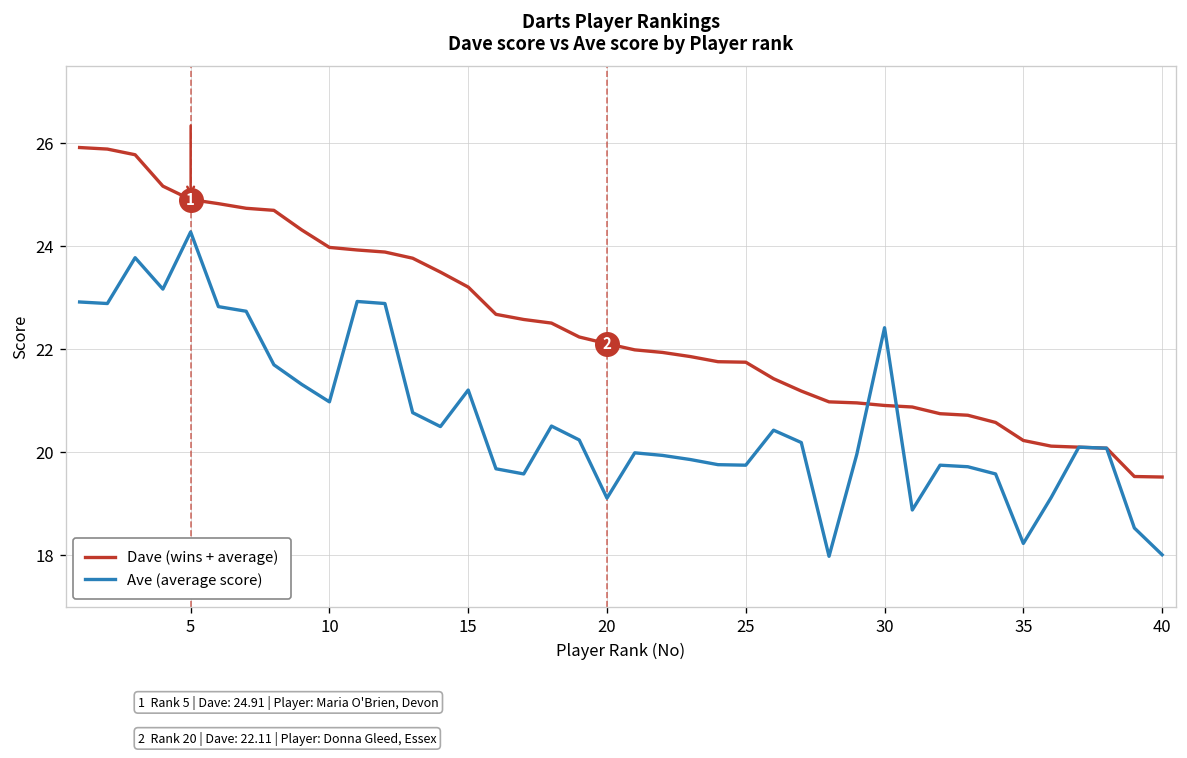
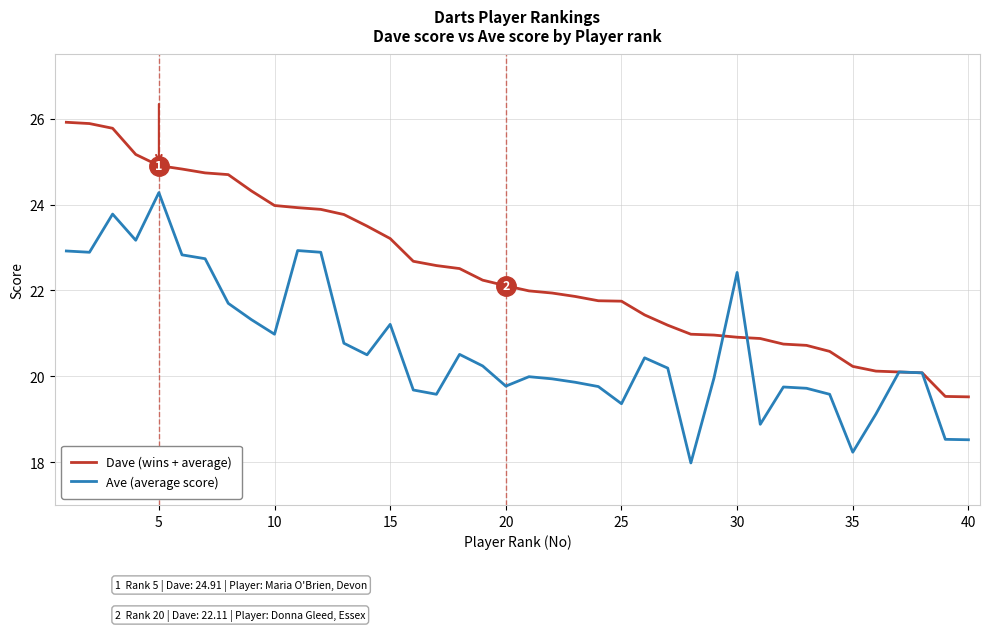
  {
    "Ave (average score)": {
      "5": 24.3,
      "10": 21.0,
      "15": 21.2,
-     "20": 19.1,
-     "25": 19.8,
+     "20": 19.8,
+     "25": 19.4,
      "30": 22.4,
      "35": 18.2,
-     "40": 18.0
+     "40": 18.5
    }
  }
